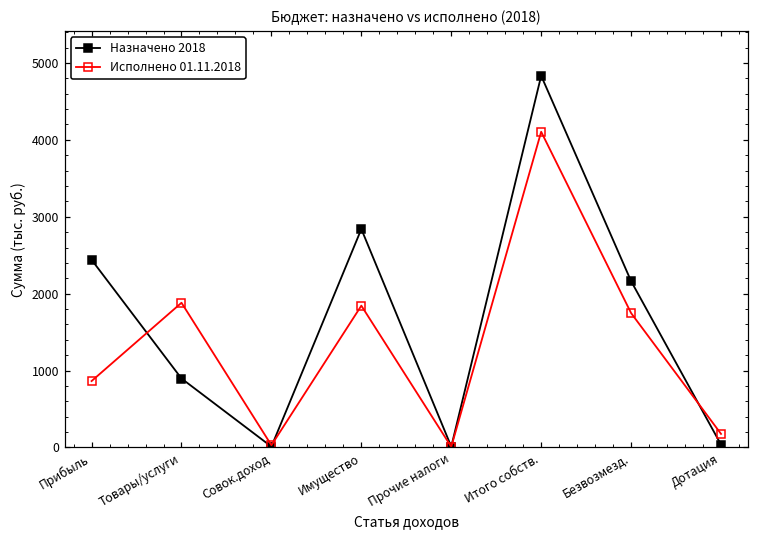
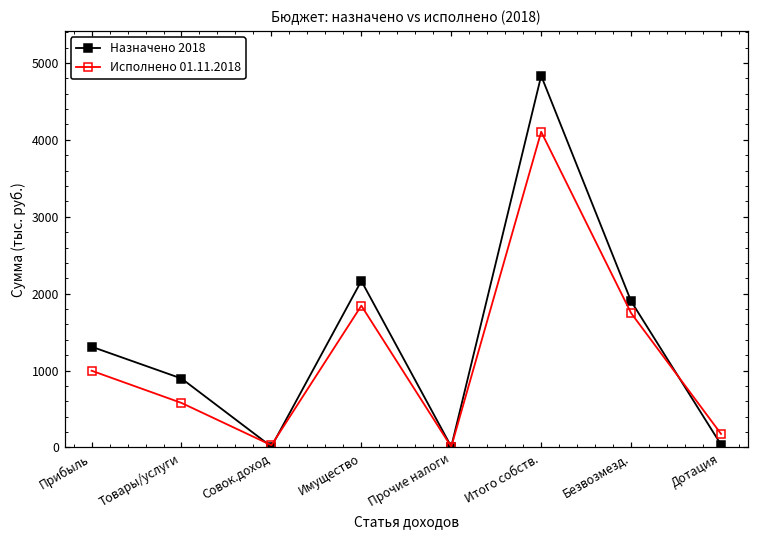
  {
    "Назначено 2018": {
-     "Прибыль": 2400,
+     "Прибыль": 1300,
      "Товары/услуги": 900,
-     "Имущество": 2800,
+     "Имущество": 2200,
      "Итого собств.": 4800,
-     "Безвозмезд.": 2200,
+     "Безвозмезд.": 1900,
      "Дотация": 0
    },
    "Исполнено 01.11.2018": {
-     "Прибыль": 900,
-     "Товары/услуги": 1900,
+     "Прибыль": 1000,
+     "Товары/услуги": 600,
      "Имущество": 1800,
      "Итого собств.": 4100,
      "Безвозмезд.": 1700,
      "Дотация": 200
    }
  }
